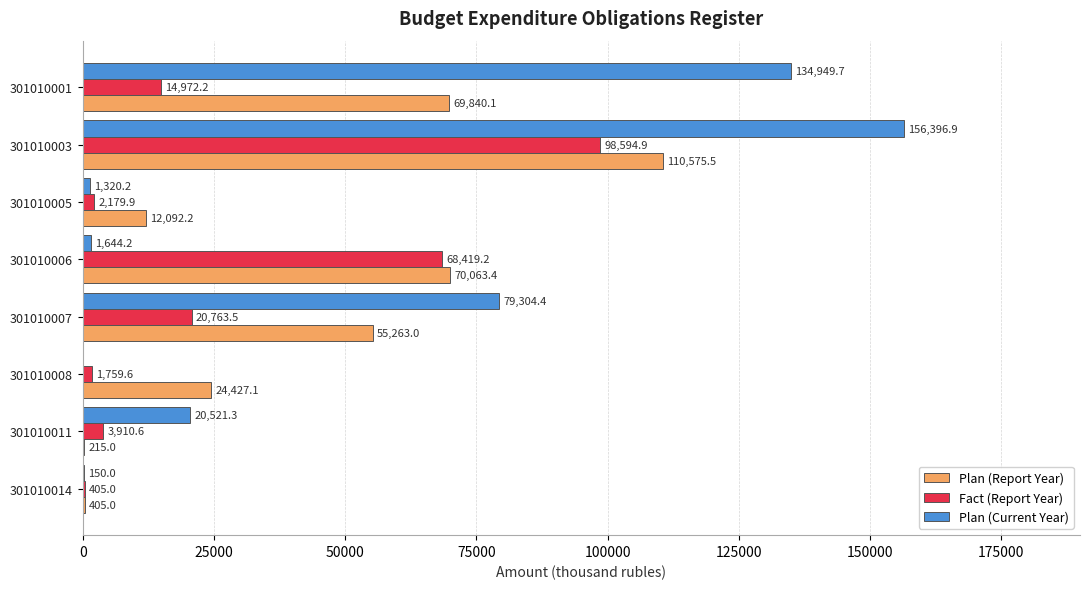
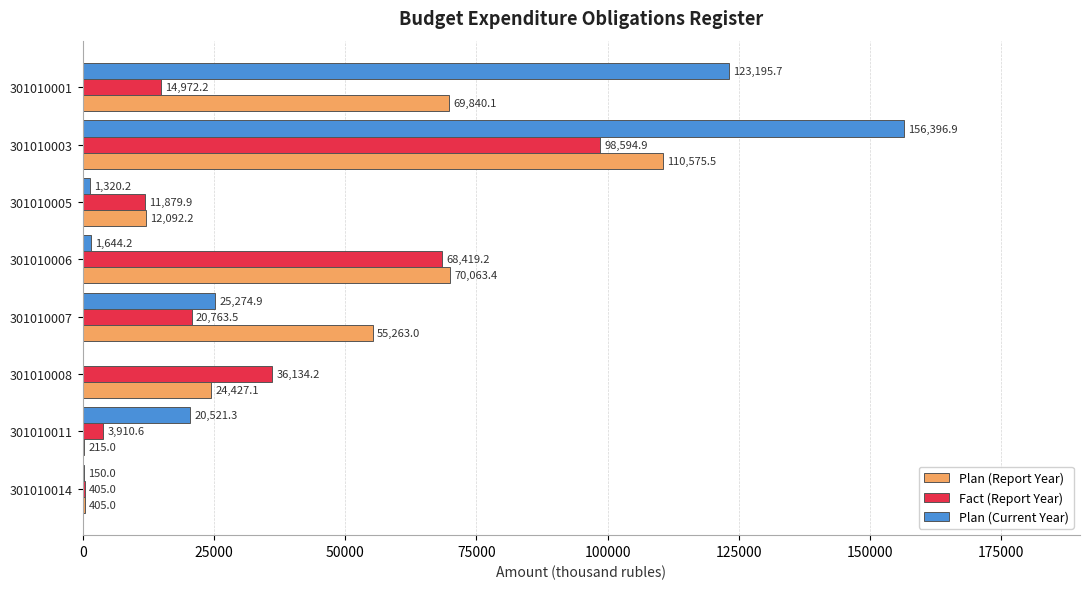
  {
    "Plan (Report Year)": {
      "301010001": "69,840.1",
      "301010003": "110,575.5",
      "301010005": "12,092.2",
      "301010006": "70,063.4",
      "301010007": "55,263.0",
      "301010008": "24,427.1",
      "301010011": "215.0",
      "301010014": "405.0"
    },
    "Fact (Report Year)": {
      "301010001": "14,972.2",
      "301010003": "98,594.9",
-     "301010005": "2,179.9",
+     "301010005": "11,879.9",
      "301010006": "68,419.2",
      "301010007": "20,763.5",
-     "301010008": "1,759.6",
+     "301010008": "36,134.2",
      "301010011": "3,910.6",
      "301010014": "405.0"
    },
    "Plan (Current Year)": {
-     "301010001": "134,949.7",
+     "301010001": "123,195.7",
      "301010003": "156,396.9",
      "301010005": "1,320.2",
      "301010006": "1,644.2",
-     "301010007": "79,304.4",
+     "301010007": "25,274.9",
      "301010011": "20,521.3",
      "301010014": "150.0"
    }
  }
